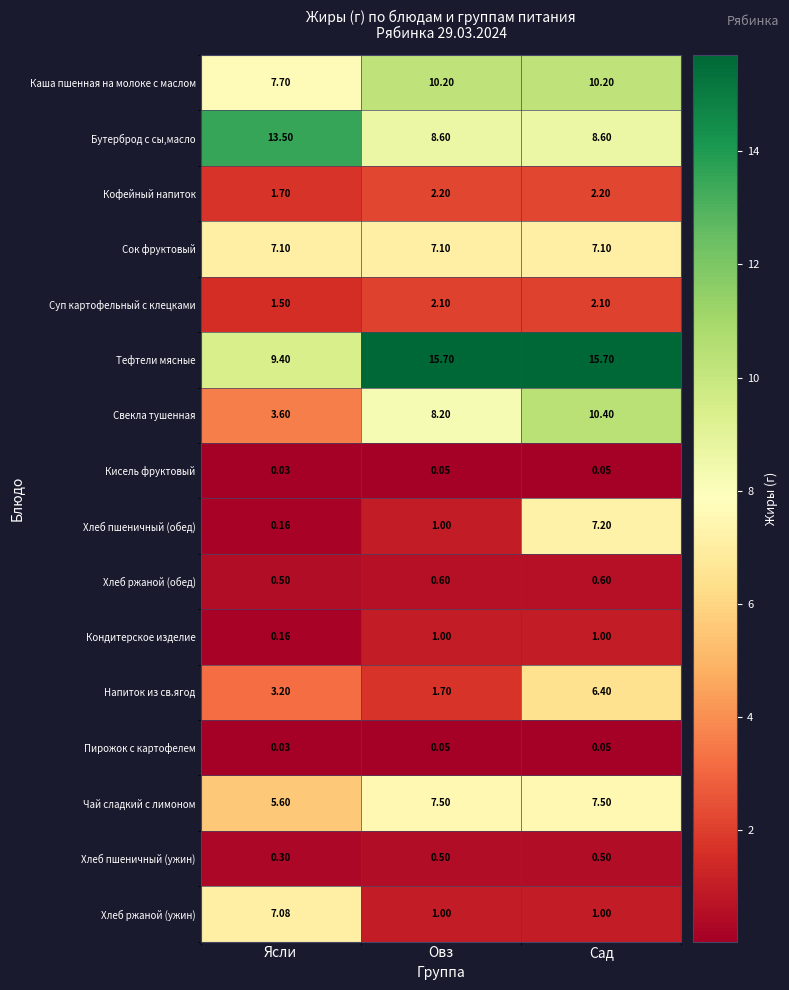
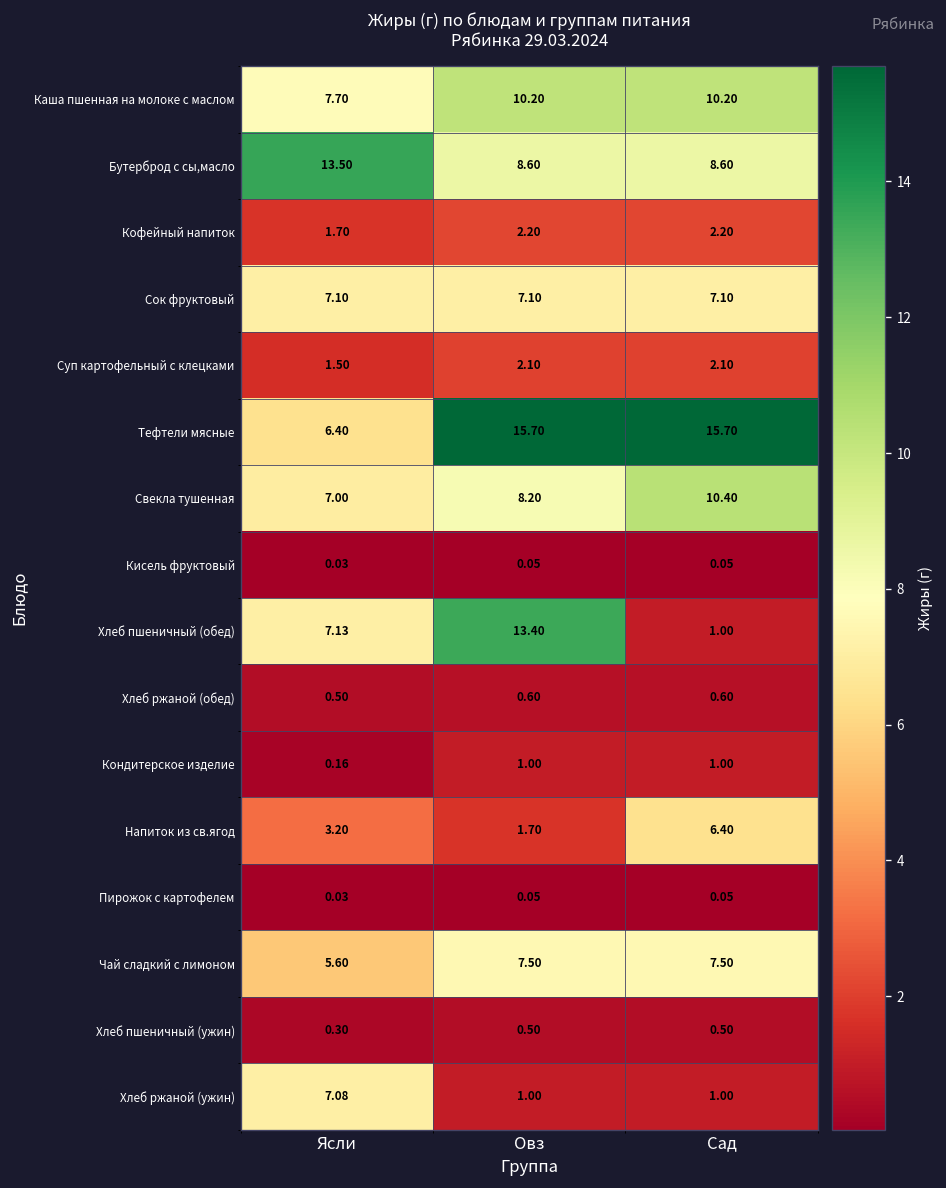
  {
    "Каша пшенная на молоке с маслом": {
      "Ясли": 7.70,
      "Овз": 10.20,
      "Сад": 10.20
    },
    "Бутерброд с сы,масло": {
      "Ясли": 13.50,
      "Овз": 8.60,
      "Сад": 8.60
    },
    "Кофейный напиток": {
      "Ясли": 1.70,
      "Овз": 2.20,
      "Сад": 2.20
    },
    "Сок фруктовый": {
      "Ясли": 7.10,
      "Овз": 7.10,
      "Сад": 7.10
    },
    "Суп картофельный с клецками": {
      "Ясли": 1.50,
      "Овз": 2.10,
      "Сад": 2.10
    },
    "Тефтели мясные": {
-     "Ясли": 9.40,
+     "Ясли": 6.40,
      "Овз": 15.70,
      "Сад": 15.70
    },
    "Свекла тушенная": {
-     "Ясли": 3.60,
+     "Ясли": 7.00,
      "Овз": 8.20,
      "Сад": 10.40
    },
    "Кисель фруктовый": {
      "Ясли": 0.03,
      "Овз": 0.05,
      "Сад": 0.05
    },
    "Хлеб пшеничный (обед)": {
-     "Ясли": 0.16,
-     "Овз": 1.00,
-     "Сад": 7.20
+     "Ясли": 7.13,
+     "Овз": 13.40,
+     "Сад": 1.00
    },
    "Хлеб ржаной (обед)": {
      "Ясли": 0.50,
      "Овз": 0.60,
      "Сад": 0.60
    },
    "Кондитерское изделие": {
      "Ясли": 0.16,
      "Овз": 1.00,
      "Сад": 1.00
    },
    "Напиток из св.ягод": {
      "Ясли": 3.20,
      "Овз": 1.70,
      "Сад": 6.40
    },
    "Пирожок с картофелем": {
      "Ясли": 0.03,
      "Овз": 0.05,
      "Сад": 0.05
    },
    "Чай сладкий с лимоном": {
      "Ясли": 5.60,
      "Овз": 7.50,
      "Сад": 7.50
    },
    "Хлеб пшеничный (ужин)": {
      "Ясли": 0.30,
      "Овз": 0.50,
      "Сад": 0.50
    },
    "Хлеб ржаной (ужин)": {
      "Ясли": 7.08,
      "Овз": 1.00,
      "Сад": 1.00
    }
  }
